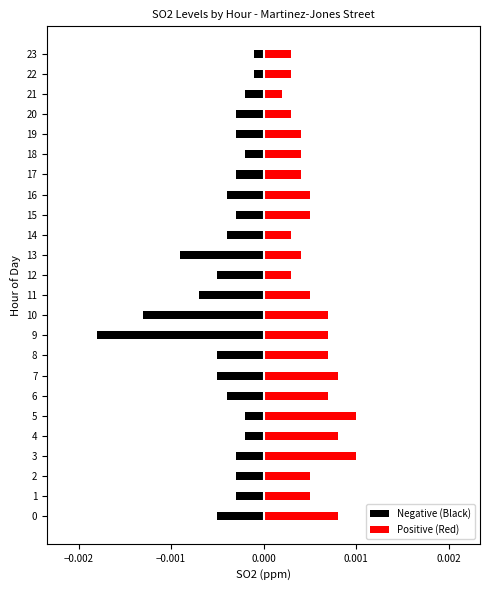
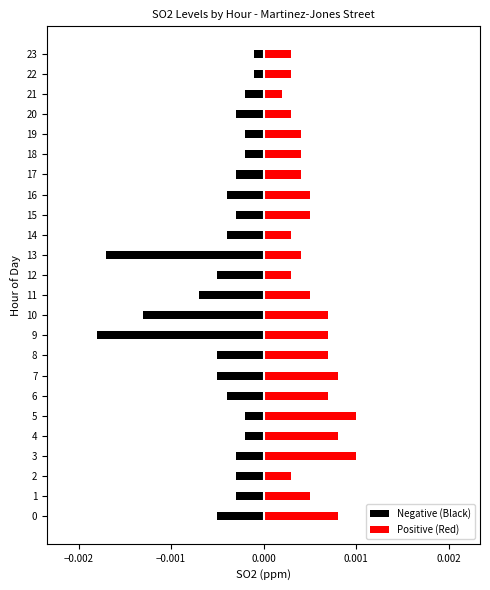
  {
    "Negative (Black)": {
      "23": -0.0001,
      "22": -0.0001,
      "21": -0.0002,
      "20": -0.0003,
-     "19": -0.0003,
+     "19": -0.0002,
      "18": -0.0002,
      "17": -0.0003,
      "16": -0.0004,
      "15": -0.0003,
      "14": -0.0004,
-     "13": -0.0009,
+     "13": -0.0017,
      "12": -0.0005,
      "11": -0.0007,
      "10": -0.0013,
      "9": -0.0018,
      "8": -0.0005,
      "7": -0.0005,
      "6": -0.0004,
      "5": -0.0002,
      "4": -0.0002,
      "3": -0.0003,
      "2": -0.0003,
      "1": -0.0003,
      "0": -0.0005
    },
    "Positive (Red)": {
      "23": 0.0003,
      "22": 0.0003,
      "21": 0.0002,
      "20": 0.0003,
      "19": 0.0004,
      "18": 0.0004,
      "17": 0.0004,
      "16": 0.0005,
      "15": 0.0005,
      "14": 0.0003,
      "13": 0.0004,
      "12": 0.0003,
      "11": 0.0005,
      "10": 0.0007,
      "9": 0.0007,
      "8": 0.0007,
      "7": 0.0008,
      "6": 0.0007,
      "5": 0.0010,
      "4": 0.0008,
      "3": 0.0010,
-     "2": 0.0005,
+     "2": 0.0003,
      "1": 0.0005,
      "0": 0.0008
    }
  }
